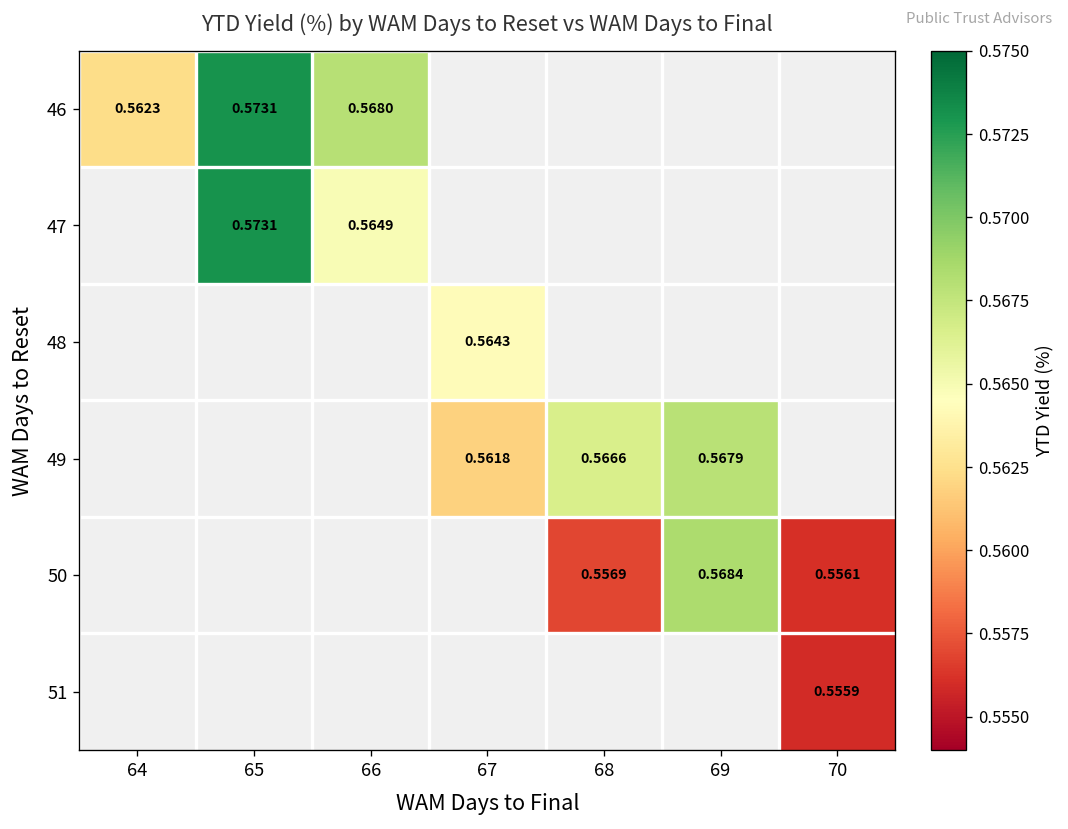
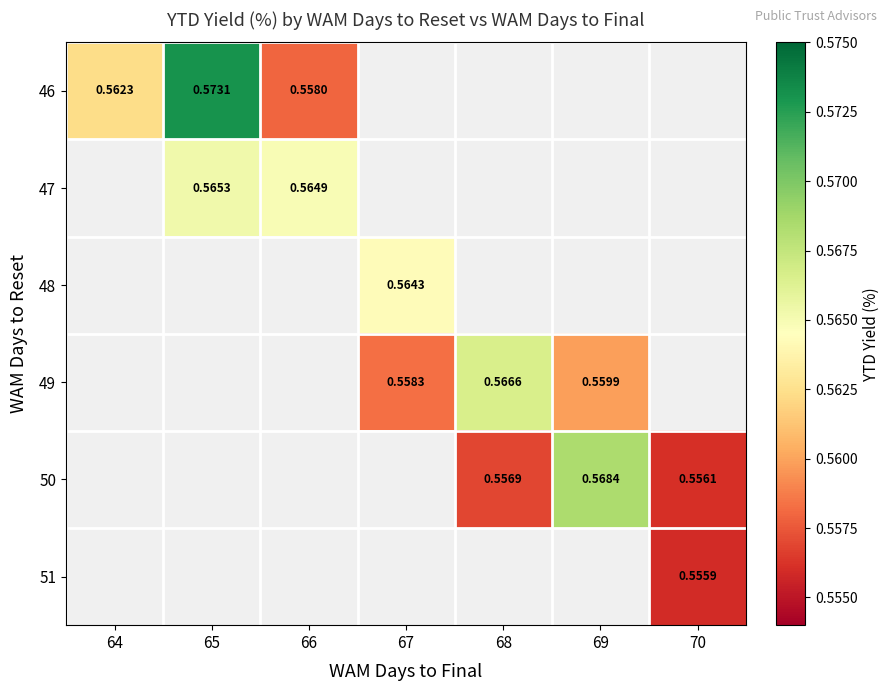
  {
    "46": {
      "64": 0.5623,
      "65": 0.5731,
-     "66": 0.5680
+     "66": 0.5580
    },
    "47": {
-     "65": 0.5731,
+     "65": 0.5653,
      "66": 0.5649
    },
    "48": {
      "67": 0.5643
    },
    "49": {
-     "67": 0.5618,
+     "67": 0.5583,
      "68": 0.5666,
-     "69": 0.5679
+     "69": 0.5599
    },
    "50": {
      "68": 0.5569,
      "69": 0.5684,
      "70": 0.5561
    },
    "51": {
      "70": 0.5559
    }
  }
